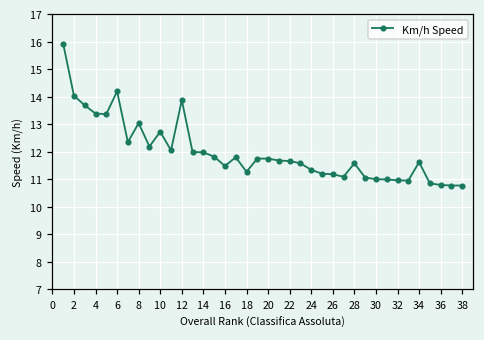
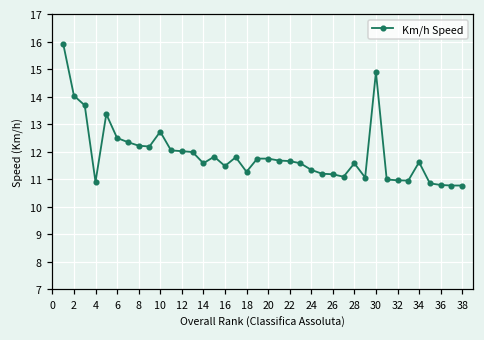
  {
    "2": 14.0,
-   "4": 13.4,
-   "6": 14.2,
-   "8": 13.0,
+   "4": 10.9,
+   "6": 12.5,
+   "8": 12.2,
    "10": 12.7,
-   "12": 13.9,
-   "14": 12.0,
+   "12": 12.0,
+   "14": 11.6,
    "16": 11.5,
    "18": 11.3,
    "20": 11.8,
    "22": 11.7,
    "24": 11.3,
    "26": 11.2,
    "28": 11.6,
-   "30": 11.0,
+   "30": 14.9,
    "32": 11.0,
    "34": 11.6,
    "36": 10.8,
    "38": 10.8
  }
